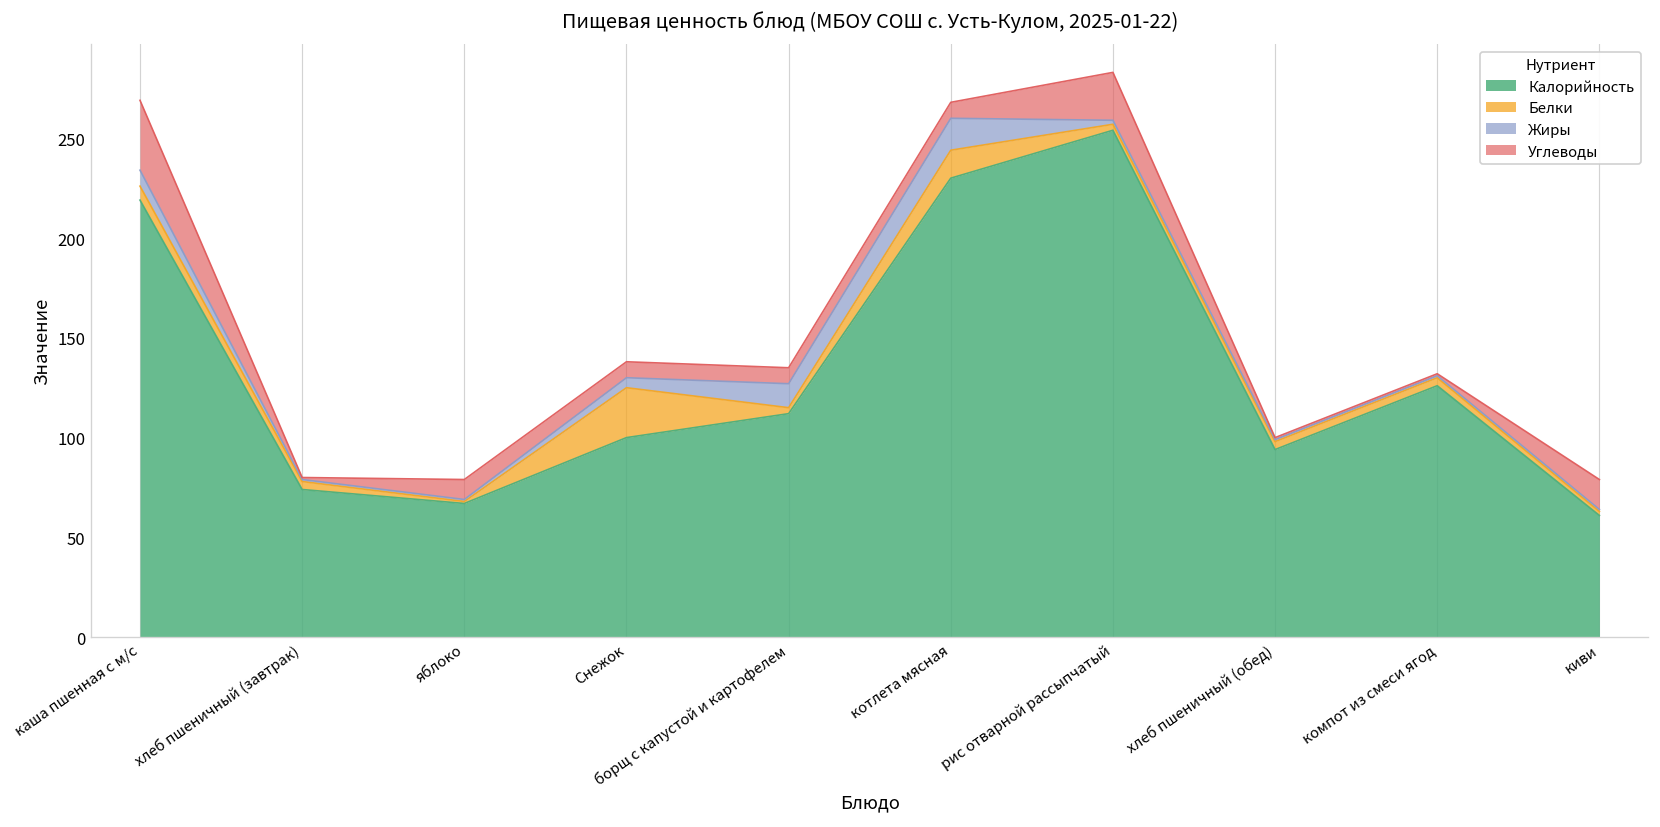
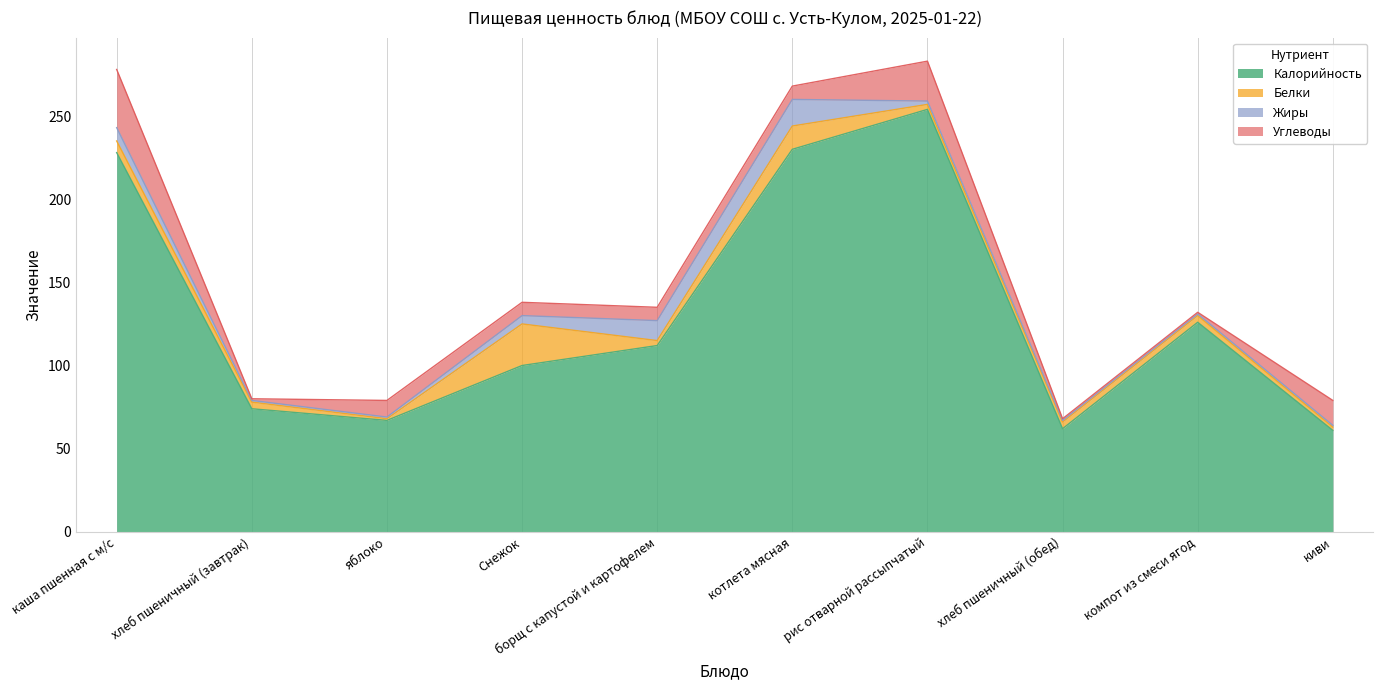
  {
    "Калорийность": {
-     "каша пшенная с м/с": 219,
+     "каша пшенная с м/с": 228,
      "хлеб пшеничный (завтрак)": 74,
      "Снежок": 100,
      "борщ с капустой и картофелем": 112,
      "котлета мясная": 230,
      "рис отварной рассыпчатый": 254,
-     "хлеб пшеничный (обед)": 94,
+     "хлеб пшеничный (обед)": 62,
      "компот из смеси ягод": 126,
      "киви": 61
    },
    "Белки": {
      "каша пшенная с м/с": 7,
      "Снежок": 25,
      "борщ с капустой и картофелем": 3,
      "котлета мясная": 14,
      "рис отварной рассыпчатый": 3
    },
    "Жиры": {
      "каша пшенная с м/с": 8,
      "Снежок": 5,
      "борщ с капустой и картофелем": 12,
      "котлета мясная": 16,
      "рис отварной рассыпчатый": 2
    },
    "Углеводы": {
      "каша пшенная с м/с": 35,
      "яблоко": 10,
      "Снежок": 8,
      "борщ с капустой и картофелем": 8,
      "котлета мясная": 8,
      "рис отварной рассыпчатый": 24,
      "киви": 15
    }
  }
